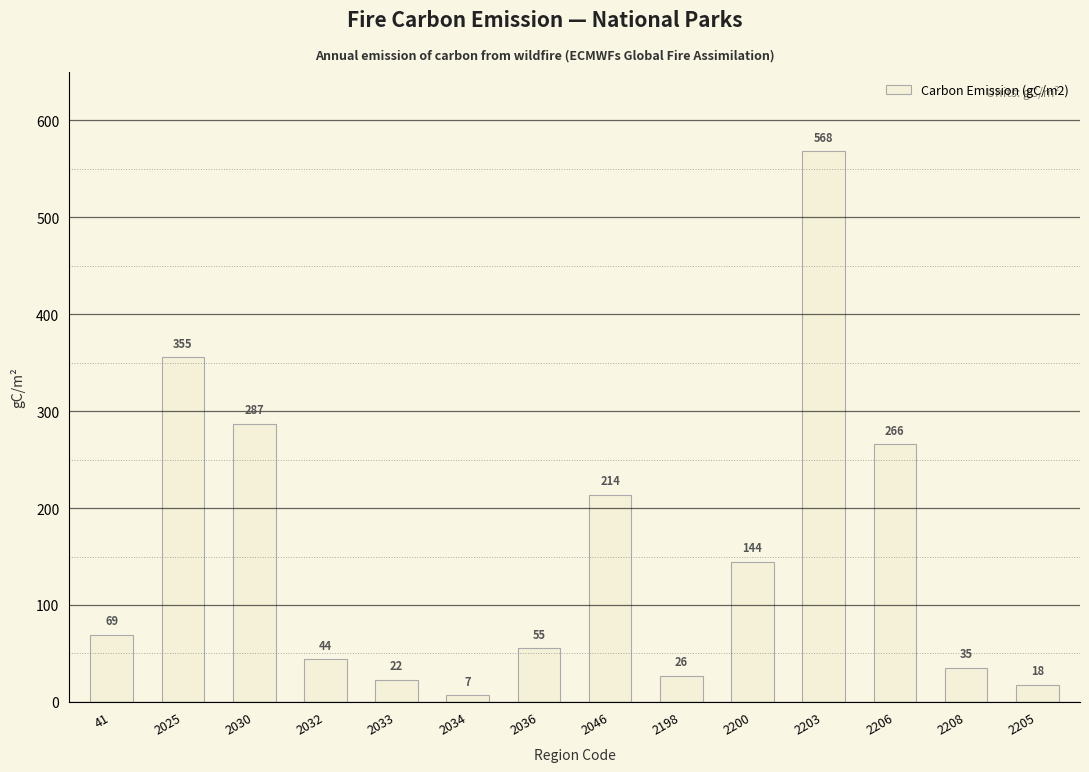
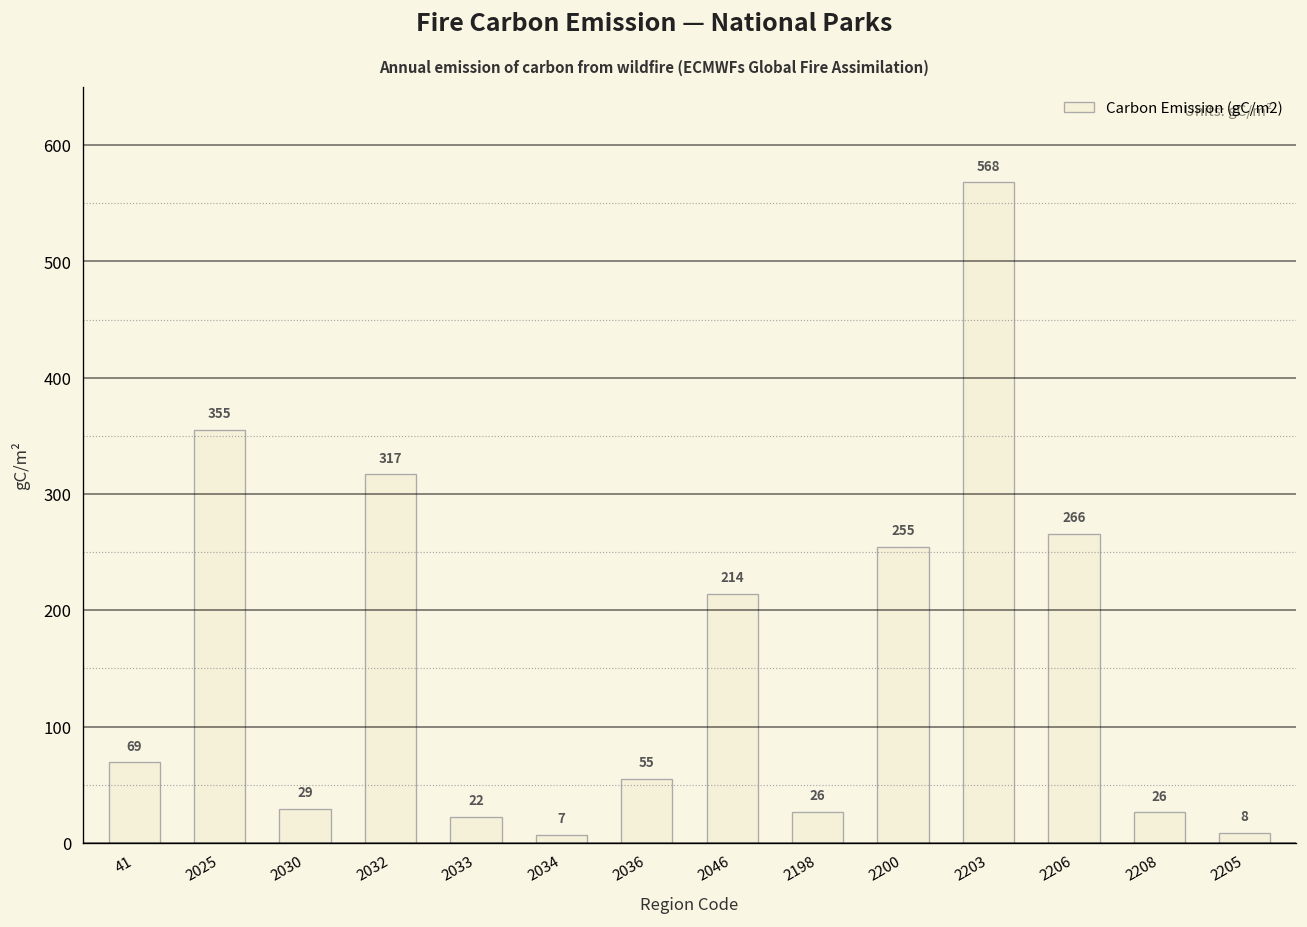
  {
    "41": 69,
    "2025": 355,
-   "2030": 287,
-   "2032": 44,
+   "2030": 29,
+   "2032": 317,
    "2033": 22,
    "2034": 7,
    "2036": 55,
    "2046": 214,
    "2198": 26,
-   "2200": 144,
+   "2200": 255,
    "2203": 568,
    "2206": 266,
-   "2208": 35,
-   "2205": 18
+   "2208": 26,
+   "2205": 8
  }
